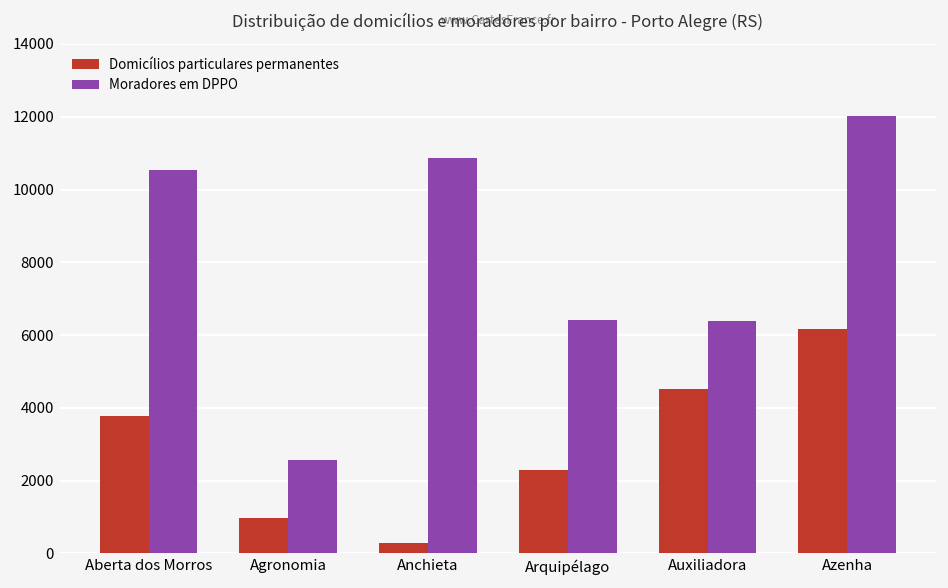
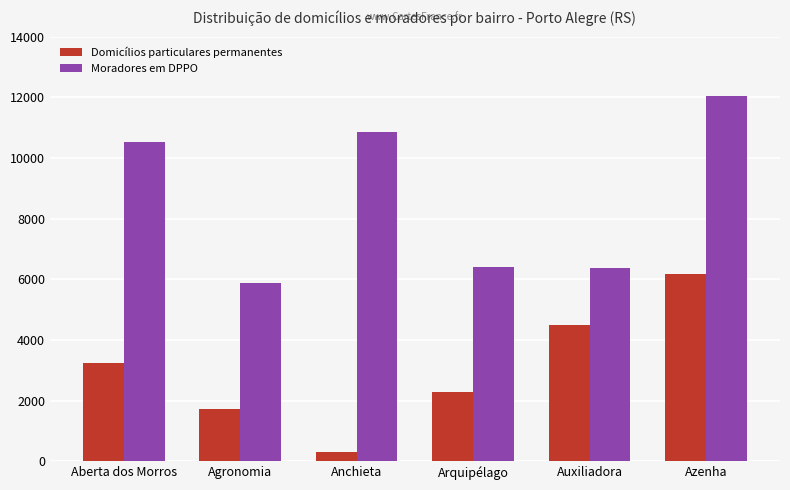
  {
    "Domicílios particulares permanentes": {
-     "Aberta dos Morros": 3800,
-     "Agronomia": 1000,
+     "Aberta dos Morros": 3200,
+     "Agronomia": 1700,
      "Anchieta": 300,
      "Arquipélago": 2300,
      "Auxiliadora": 4500,
      "Azenha": 6200
    },
    "Moradores em DPPO": {
      "Aberta dos Morros": 10500,
-     "Agronomia": 2600,
+     "Agronomia": 5900,
      "Anchieta": 10900,
      "Arquipélago": 6400,
      "Auxiliadora": 6400,
      "Azenha": 12000
    }
  }
